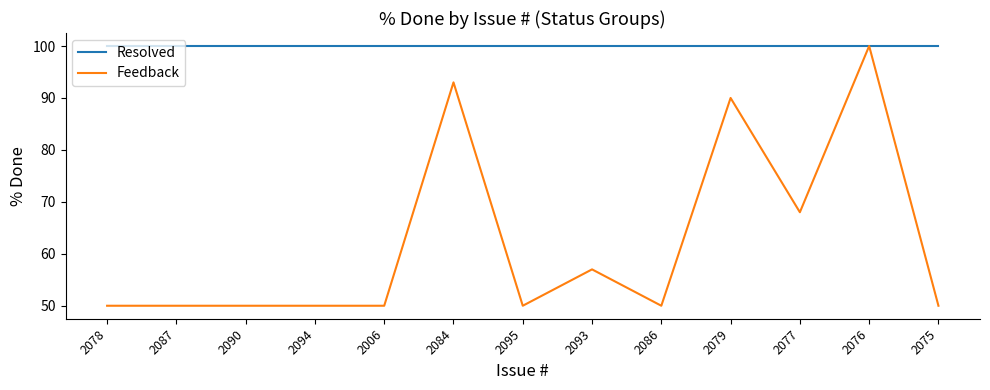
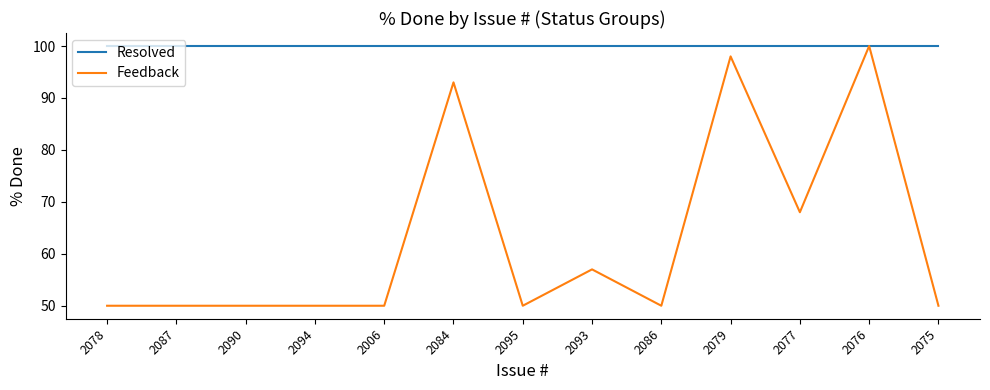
  {
    "Resolved": {
      "2090": 100,
      "2094": 100,
      "2006": 100,
      "2084": 100,
      "2095": 100,
      "2093": 100,
      "2086": 100,
      "2079": 100,
      "2077": 100,
      "2075": 100
    },
    "Feedback": {
      "2078": 50,
      "2087": 50,
      "2090": 50,
      "2094": 50,
      "2006": 50,
      "2084": 93,
      "2095": 50,
      "2093": 57,
      "2086": 50,
-     "2079": 90,
+     "2079": 98,
      "2077": 68,
      "2075": 50
    }
  }
